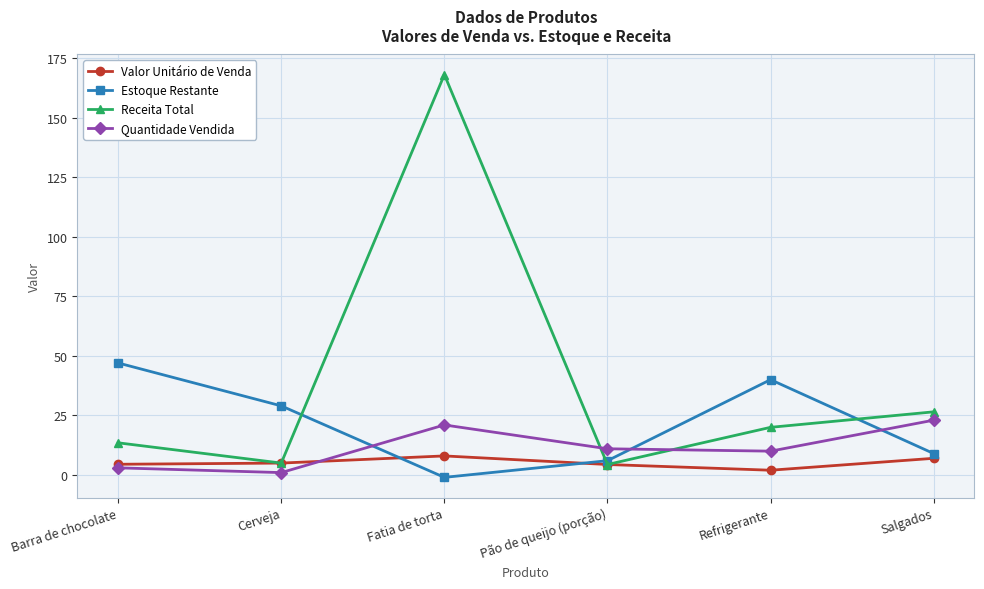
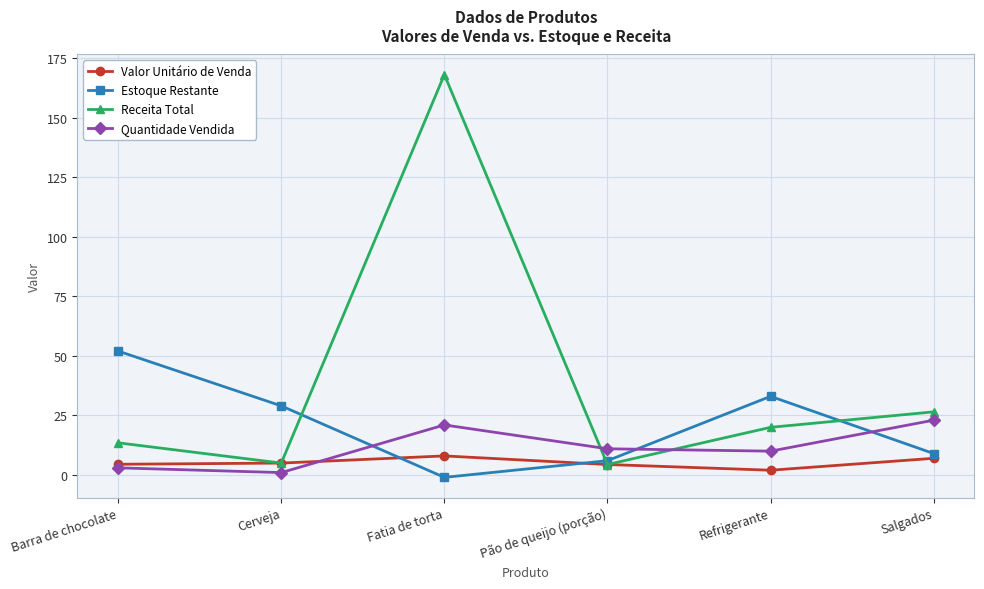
  {
    "Valor Unitário de Venda": {
      "Barra de chocolate": 5,
      "Fatia de torta": 8,
      "Refrigerante": 2,
      "Salgados": 7
    },
    "Estoque Restante": {
-     "Barra de chocolate": 47,
+     "Barra de chocolate": 52,
      "Cerveja": 29,
      "Fatia de torta": -1,
      "Pão de queijo (porção)": 6,
-     "Refrigerante": 40,
+     "Refrigerante": 33,
      "Salgados": 9
    },
    "Receita Total": {
      "Barra de chocolate": 14,
      "Fatia de torta": 168,
      "Refrigerante": 20,
      "Salgados": 27
    },
    "Quantidade Vendida": {
      "Barra de chocolate": 3,
      "Cerveja": 1,
      "Fatia de torta": 21,
      "Pão de queijo (porção)": 11,
      "Refrigerante": 10,
      "Salgados": 23
    }
  }
